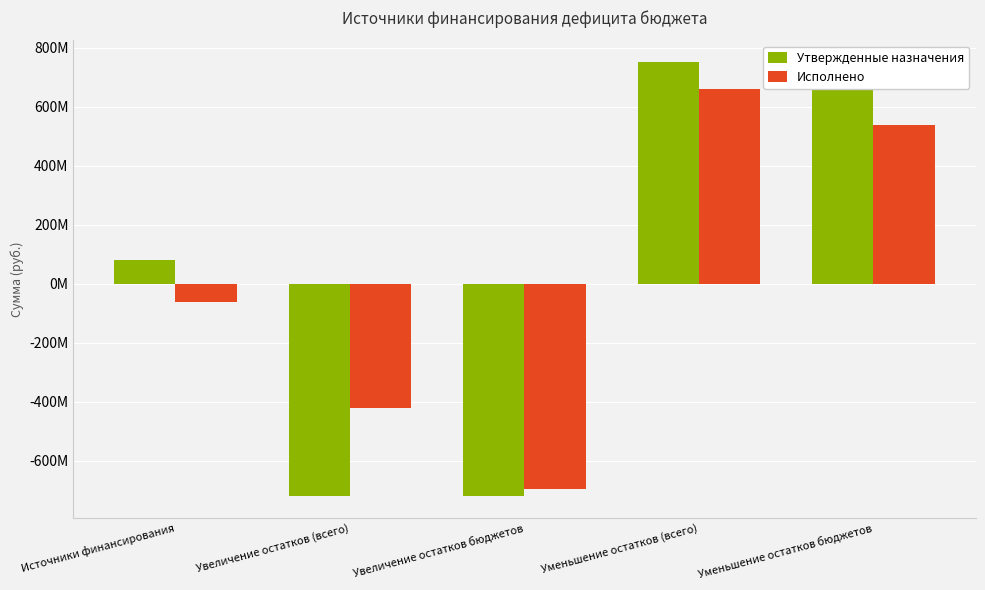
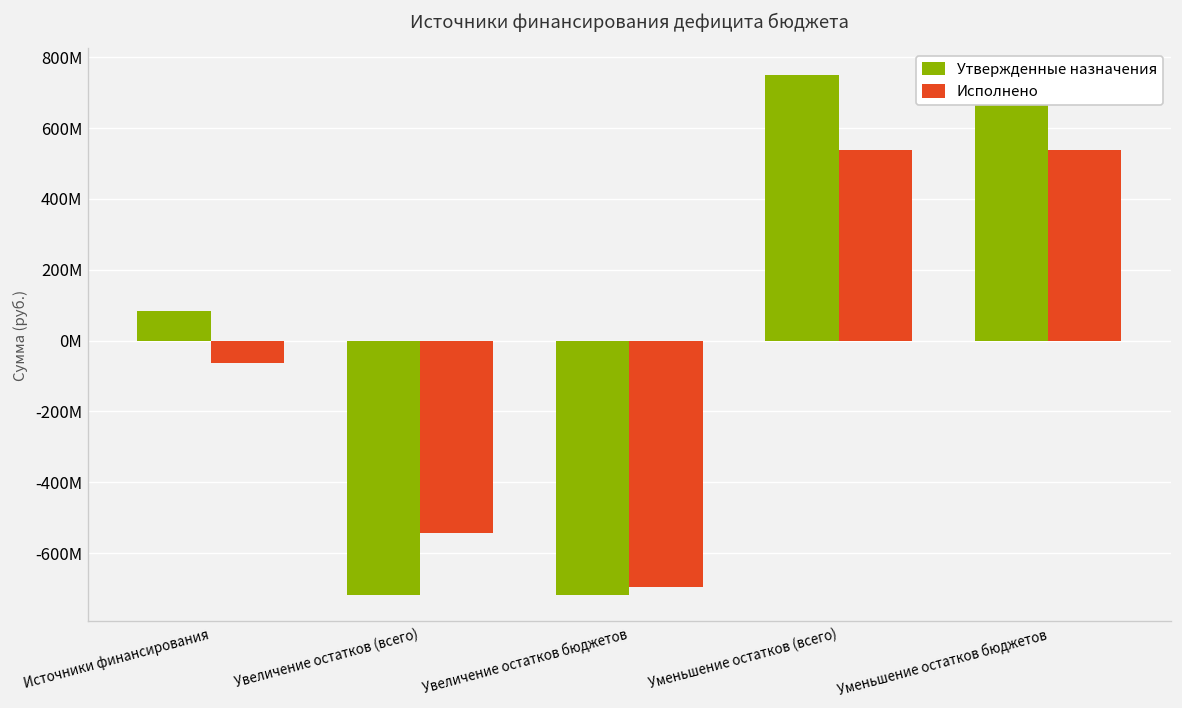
  {
    "Утвержденные назначения": {
      "Источники финансирования": 80000000,
      "Увеличение остатков (всего)": -720000000,
      "Увеличение остатков бюджетов": -720000000,
      "Уменьшение остатков (всего)": 750000000
    },
    "Исполнено": {
      "Источники финансирования": -60000000,
-     "Увеличение остатков (всего)": -420000000,
+     "Увеличение остатков (всего)": -540000000,
      "Увеличение остатков бюджетов": -700000000,
-     "Уменьшение остатков (всего)": 660000000,
+     "Уменьшение остатков (всего)": 540000000,
      "Уменьшение остатков бюджетов": 540000000
    }
  }
